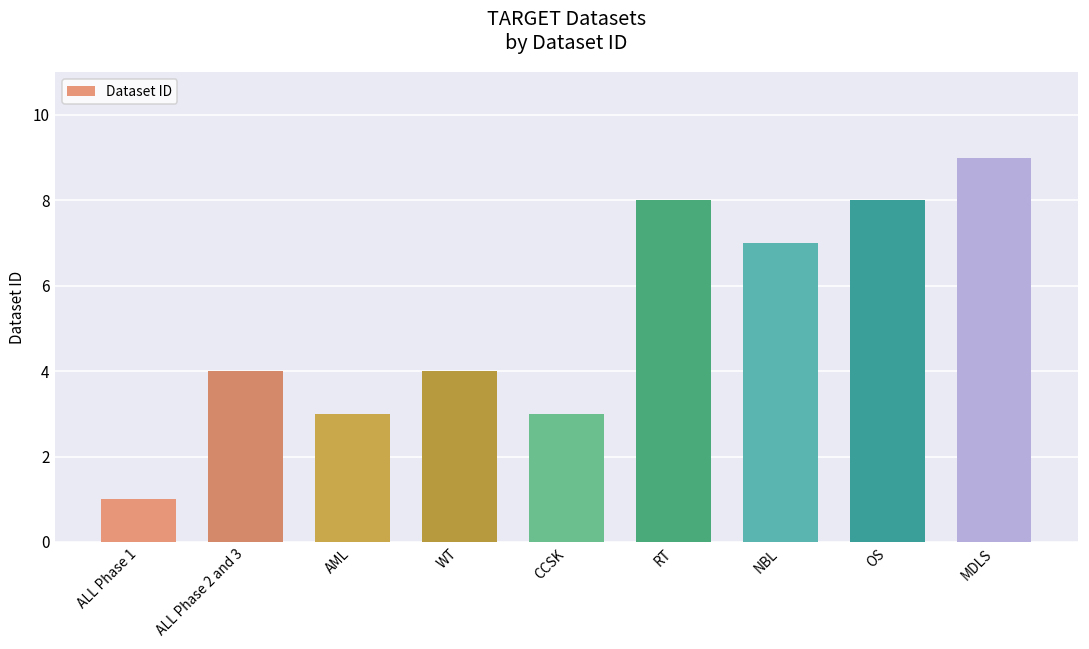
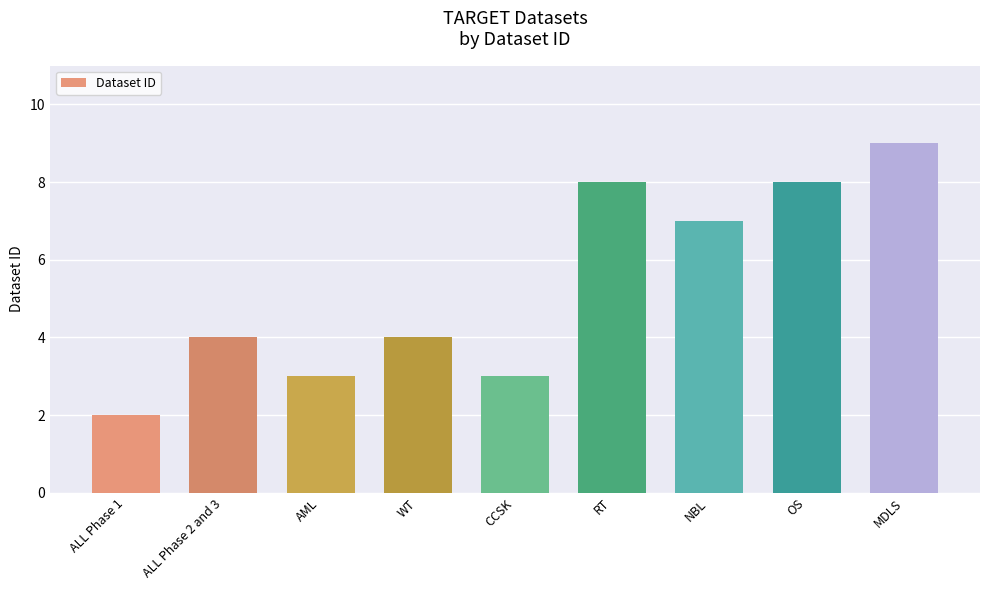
  {
-   "ALL Phase 1": 1,
+   "ALL Phase 1": 2,
    "ALL Phase 2 and 3": 4,
    "AML": 3,
    "WT": 4,
    "CCSK": 3,
    "RT": 8,
    "NBL": 7,
    "OS": 8,
    "MDLS": 9
  }
